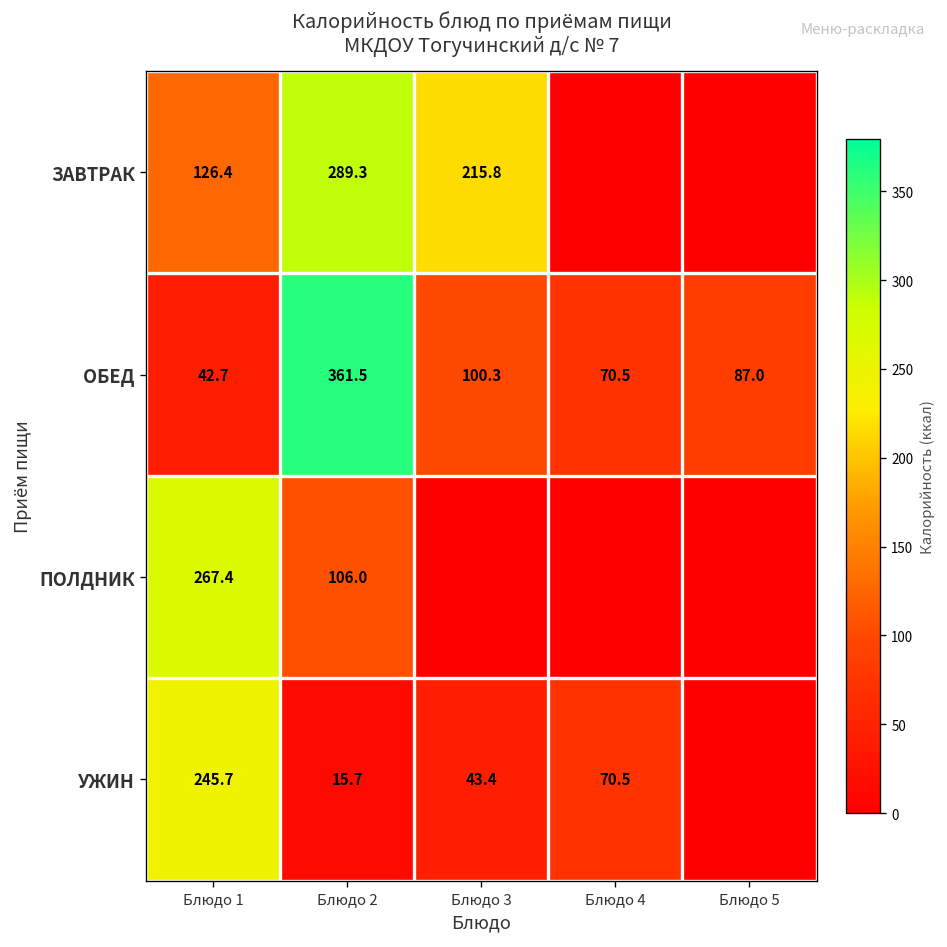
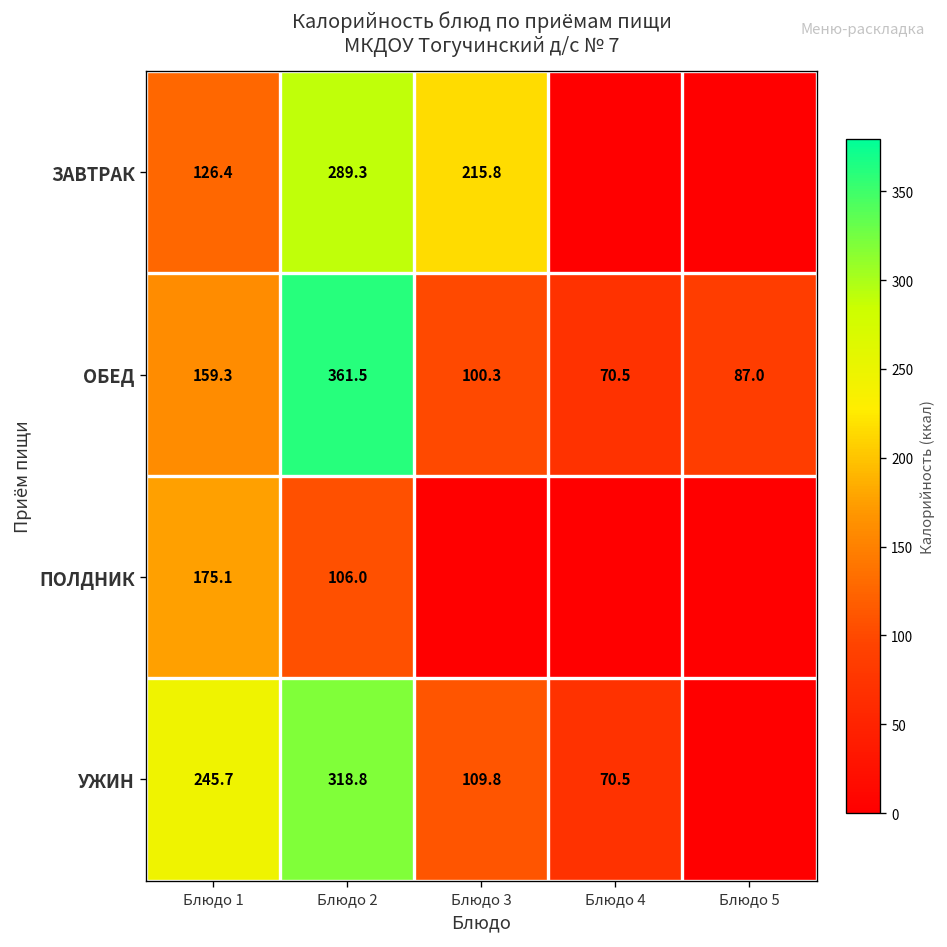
  {
    "ЗАВТРАК": {
      "Блюдо 1": 126.4,
      "Блюдо 2": 289.3,
      "Блюдо 3": 215.8
    },
    "ОБЕД": {
-     "Блюдо 1": 42.7,
+     "Блюдо 1": 159.3,
      "Блюдо 2": 361.5,
      "Блюдо 3": 100.3,
      "Блюдо 4": 70.5,
      "Блюдо 5": 87.0
    },
    "ПОЛДНИК": {
-     "Блюдо 1": 267.4,
+     "Блюдо 1": 175.1,
      "Блюдо 2": 106.0
    },
    "УЖИН": {
      "Блюдо 1": 245.7,
-     "Блюдо 2": 15.7,
-     "Блюдо 3": 43.4,
+     "Блюдо 2": 318.8,
+     "Блюдо 3": 109.8,
      "Блюдо 4": 70.5
    }
  }
